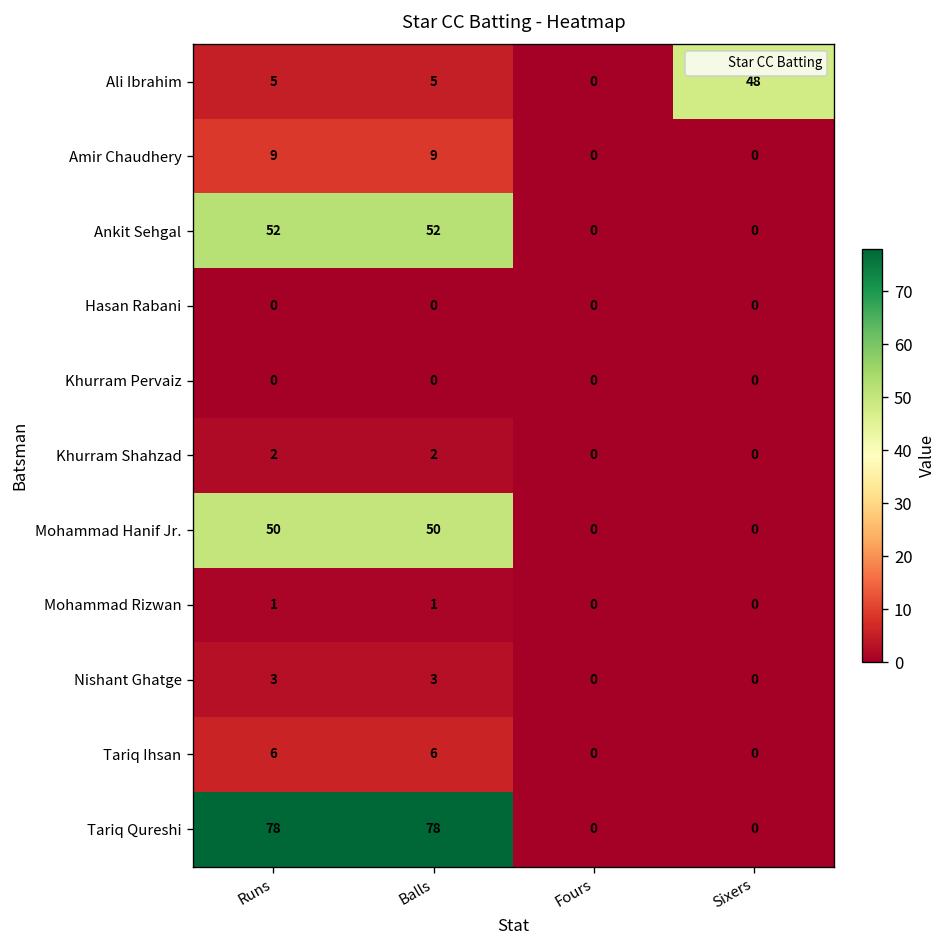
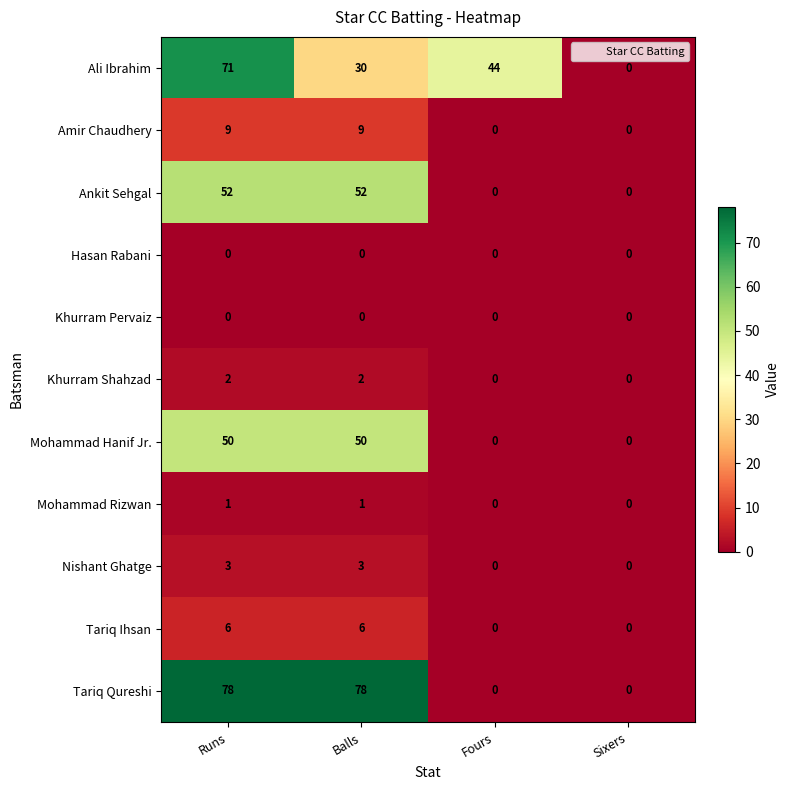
  {
    "Ali Ibrahim": {
-     "Runs": 5,
-     "Balls": 5,
-     "Fours": 0,
-     "Sixers": 48
+     "Runs": 71,
+     "Balls": 30,
+     "Fours": 44,
+     "Sixers": 0
    },
    "Amir Chaudhery": {
      "Runs": 9,
      "Balls": 9,
      "Fours": 0,
      "Sixers": 0
    },
    "Ankit Sehgal": {
      "Runs": 52,
      "Balls": 52,
      "Fours": 0,
      "Sixers": 0
    },
    "Hasan Rabani": {
      "Runs": 0,
      "Balls": 0,
      "Fours": 0,
      "Sixers": 0
    },
    "Khurram Pervaiz": {
      "Runs": 0,
      "Balls": 0,
      "Fours": 0,
      "Sixers": 0
    },
    "Khurram Shahzad": {
      "Runs": 2,
      "Balls": 2,
      "Fours": 0,
      "Sixers": 0
    },
    "Mohammad Hanif Jr.": {
      "Runs": 50,
      "Balls": 50,
      "Fours": 0,
      "Sixers": 0
    },
    "Mohammad Rizwan": {
      "Runs": 1,
      "Balls": 1,
      "Fours": 0,
      "Sixers": 0
    },
    "Nishant Ghatge": {
      "Runs": 3,
      "Balls": 3,
      "Fours": 0,
      "Sixers": 0
    },
    "Tariq Ihsan": {
      "Runs": 6,
      "Balls": 6,
      "Fours": 0,
      "Sixers": 0
    },
    "Tariq Qureshi": {
      "Runs": 78,
      "Balls": 78,
      "Fours": 0,
      "Sixers": 0
    }
  }
